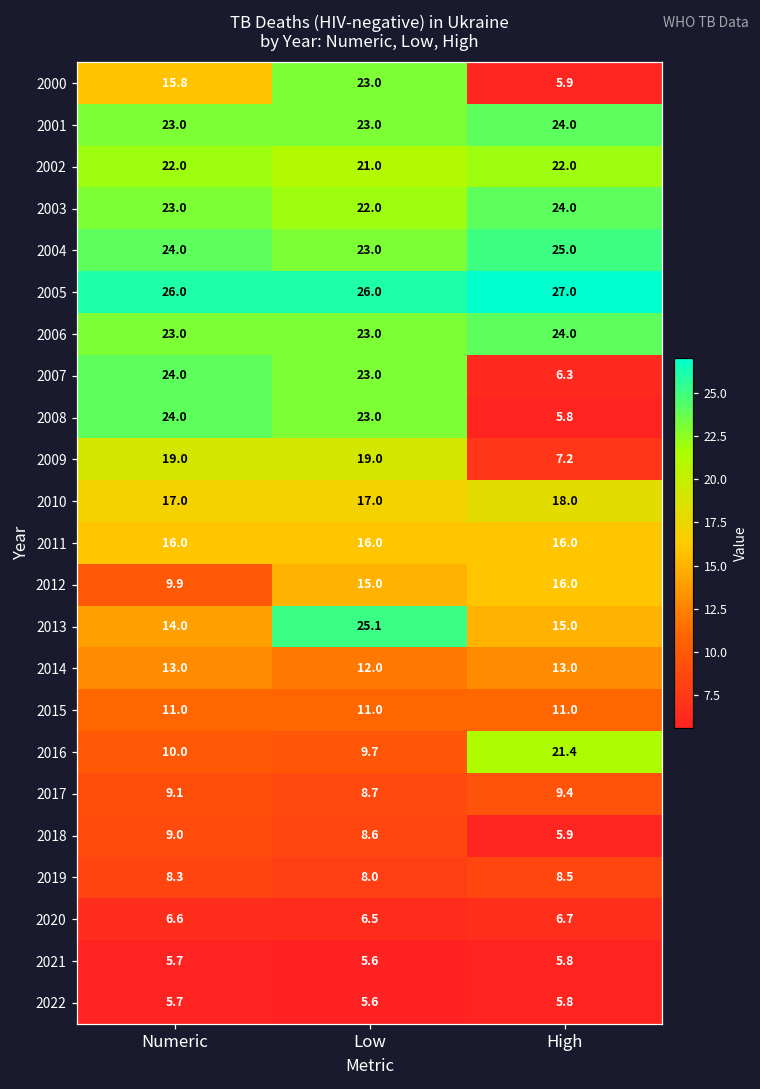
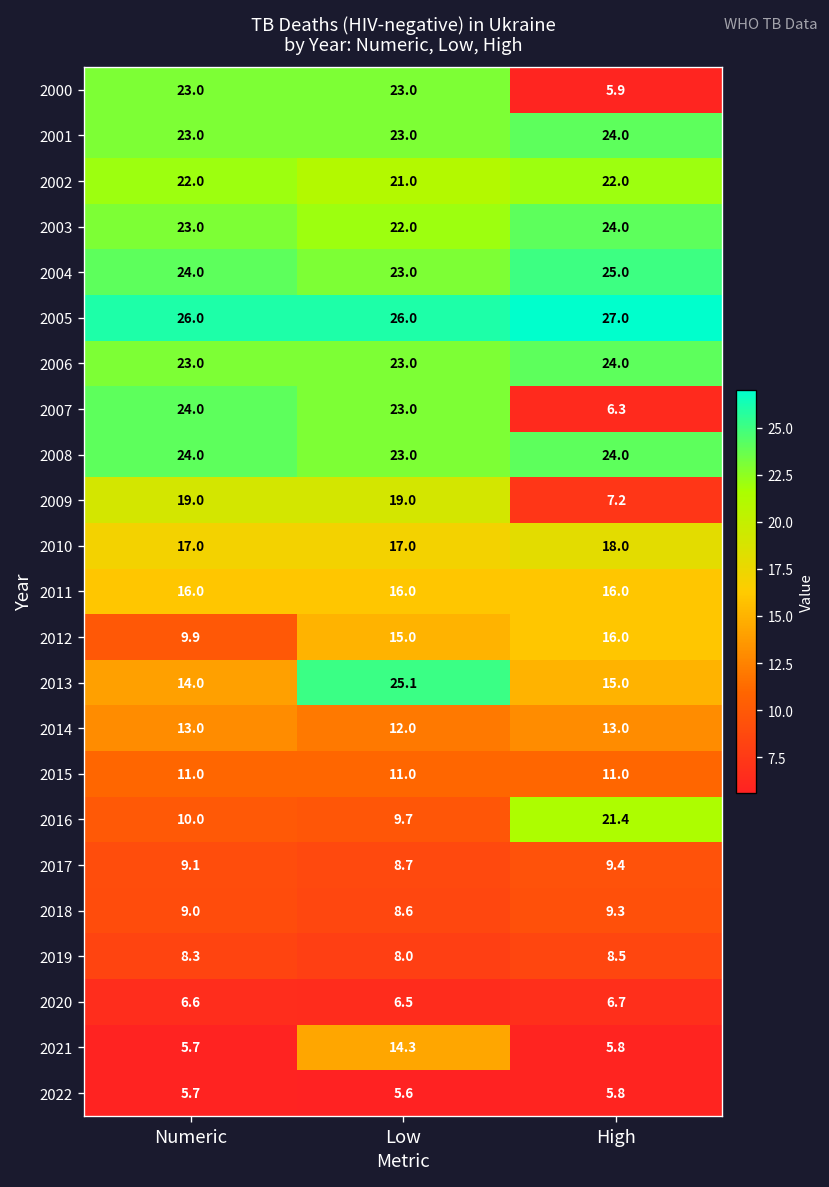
  {
    "2000": {
-     "Numeric": 15.8,
+     "Numeric": 23.0,
      "Low": 23.0,
      "High": 5.9
    },
    "2001": {
      "Numeric": 23.0,
      "Low": 23.0,
      "High": 24.0
    },
    "2002": {
      "Numeric": 22.0,
      "Low": 21.0,
      "High": 22.0
    },
    "2003": {
      "Numeric": 23.0,
      "Low": 22.0,
      "High": 24.0
    },
    "2004": {
      "Numeric": 24.0,
      "Low": 23.0,
      "High": 25.0
    },
    "2005": {
      "Numeric": 26.0,
      "Low": 26.0,
      "High": 27.0
    },
    "2006": {
      "Numeric": 23.0,
      "Low": 23.0,
      "High": 24.0
    },
    "2007": {
      "Numeric": 24.0,
      "Low": 23.0,
      "High": 6.3
    },
    "2008": {
      "Numeric": 24.0,
      "Low": 23.0,
-     "High": 5.8
+     "High": 24.0
    },
    "2009": {
      "Numeric": 19.0,
      "Low": 19.0,
      "High": 7.2
    },
    "2010": {
      "Numeric": 17.0,
      "Low": 17.0,
      "High": 18.0
    },
    "2011": {
      "Numeric": 16.0,
      "Low": 16.0,
      "High": 16.0
    },
    "2012": {
      "Numeric": 9.9,
      "Low": 15.0,
      "High": 16.0
    },
    "2013": {
      "Numeric": 14.0,
      "Low": 25.1,
      "High": 15.0
    },
    "2014": {
      "Numeric": 13.0,
      "Low": 12.0,
      "High": 13.0
    },
    "2015": {
      "Numeric": 11.0,
      "Low": 11.0,
      "High": 11.0
    },
    "2016": {
      "Numeric": 10.0,
      "Low": 9.7,
      "High": 21.4
    },
    "2017": {
      "Numeric": 9.1,
      "Low": 8.7,
      "High": 9.4
    },
    "2018": {
      "Numeric": 9.0,
      "Low": 8.6,
-     "High": 5.9
+     "High": 9.3
    },
    "2019": {
      "Numeric": 8.3,
      "Low": 8.0,
      "High": 8.5
    },
    "2020": {
      "Numeric": 6.6,
      "Low": 6.5,
      "High": 6.7
    },
    "2021": {
      "Numeric": 5.7,
-     "Low": 5.6,
+     "Low": 14.3,
      "High": 5.8
    },
    "2022": {
      "Numeric": 5.7,
      "Low": 5.6,
      "High": 5.8
    }
  }
